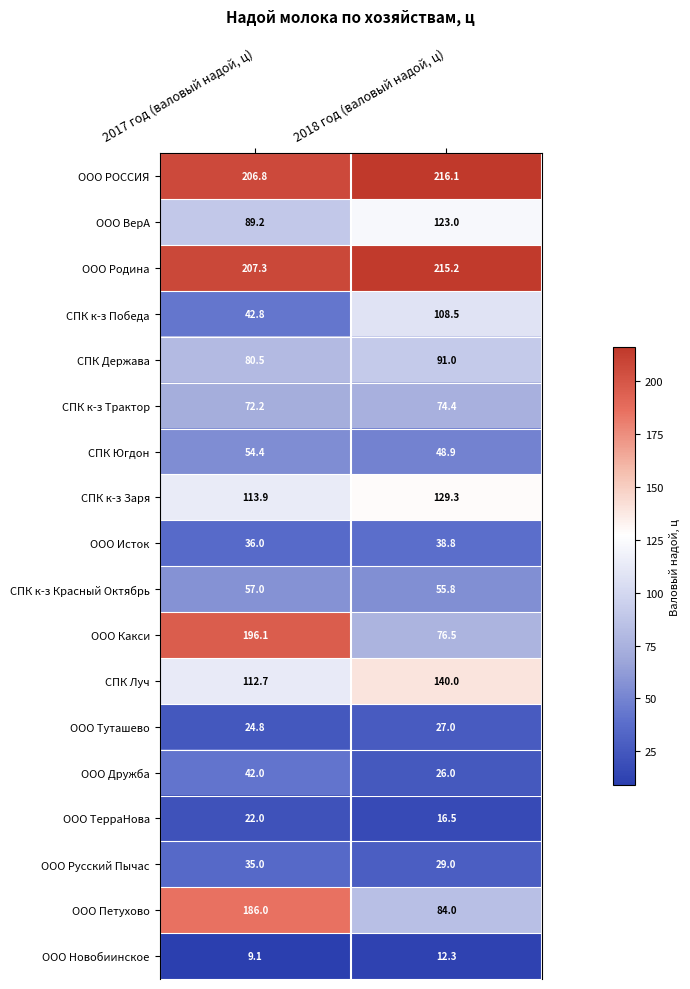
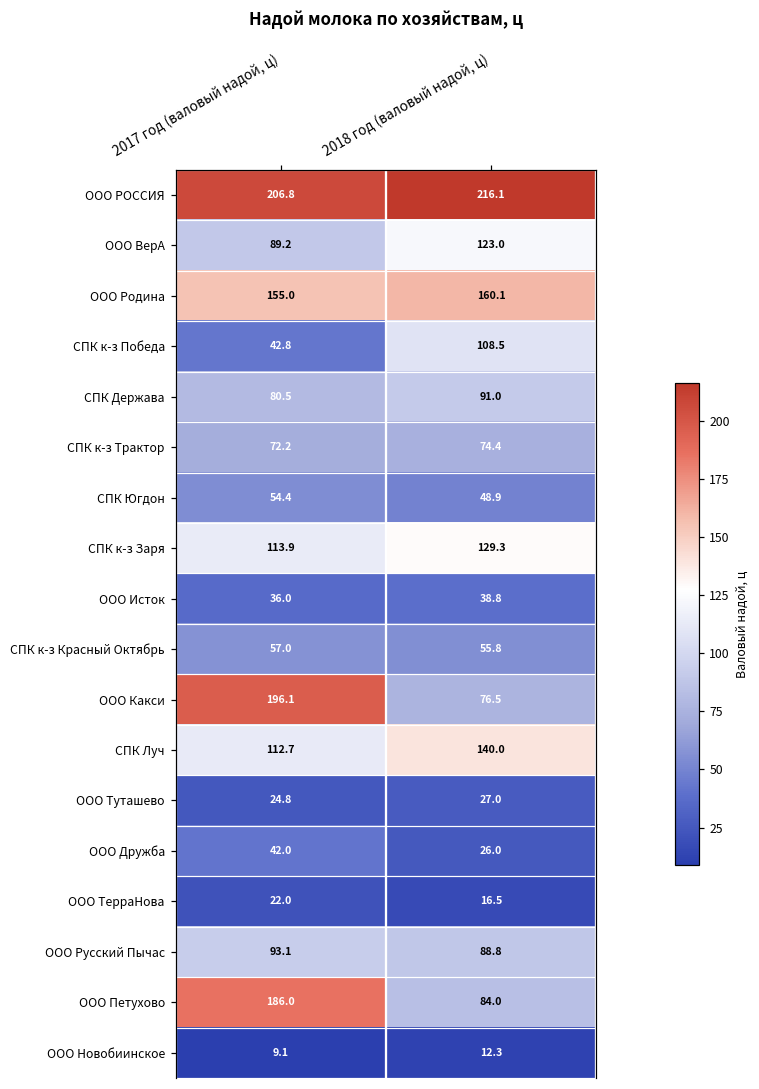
  {
    "ООО РОССИЯ": {
      "2017 год (валовый надой, ц)": 206.8,
      "2018 год (валовый надой, ц)": 216.1
    },
    "ООО ВерА": {
      "2017 год (валовый надой, ц)": 89.2,
      "2018 год (валовый надой, ц)": 123.0
    },
    "ООО Родина": {
-     "2017 год (валовый надой, ц)": 207.3,
-     "2018 год (валовый надой, ц)": 215.2
+     "2017 год (валовый надой, ц)": 155.0,
+     "2018 год (валовый надой, ц)": 160.1
    },
    "СПК к-з Победа": {
      "2017 год (валовый надой, ц)": 42.8,
      "2018 год (валовый надой, ц)": 108.5
    },
    "СПК Держава": {
      "2017 год (валовый надой, ц)": 80.5,
      "2018 год (валовый надой, ц)": 91.0
    },
    "СПК к-з Трактор": {
      "2017 год (валовый надой, ц)": 72.2,
      "2018 год (валовый надой, ц)": 74.4
    },
    "СПК Югдон": {
      "2017 год (валовый надой, ц)": 54.4,
      "2018 год (валовый надой, ц)": 48.9
    },
    "СПК к-з Заря": {
      "2017 год (валовый надой, ц)": 113.9,
      "2018 год (валовый надой, ц)": 129.3
    },
    "ООО Исток": {
      "2017 год (валовый надой, ц)": 36.0,
      "2018 год (валовый надой, ц)": 38.8
    },
    "СПК к-з Красный Октябрь": {
      "2017 год (валовый надой, ц)": 57.0,
      "2018 год (валовый надой, ц)": 55.8
    },
    "ООО Какси": {
      "2017 год (валовый надой, ц)": 196.1,
      "2018 год (валовый надой, ц)": 76.5
    },
    "СПК Луч": {
      "2017 год (валовый надой, ц)": 112.7,
      "2018 год (валовый надой, ц)": 140.0
    },
    "ООО Туташево": {
      "2017 год (валовый надой, ц)": 24.8,
      "2018 год (валовый надой, ц)": 27.0
    },
    "ООО Дружба": {
      "2017 год (валовый надой, ц)": 42.0,
      "2018 год (валовый надой, ц)": 26.0
    },
    "ООО ТерраНова": {
      "2017 год (валовый надой, ц)": 22.0,
      "2018 год (валовый надой, ц)": 16.5
    },
    "ООО Русский Пычас": {
-     "2017 год (валовый надой, ц)": 35.0,
-     "2018 год (валовый надой, ц)": 29.0
+     "2017 год (валовый надой, ц)": 93.1,
+     "2018 год (валовый надой, ц)": 88.8
    },
    "ООО Петухово": {
      "2017 год (валовый надой, ц)": 186.0,
      "2018 год (валовый надой, ц)": 84.0
    },
    "ООО Новобиинское": {
      "2017 год (валовый надой, ц)": 9.1,
      "2018 год (валовый надой, ц)": 12.3
    }
  }
